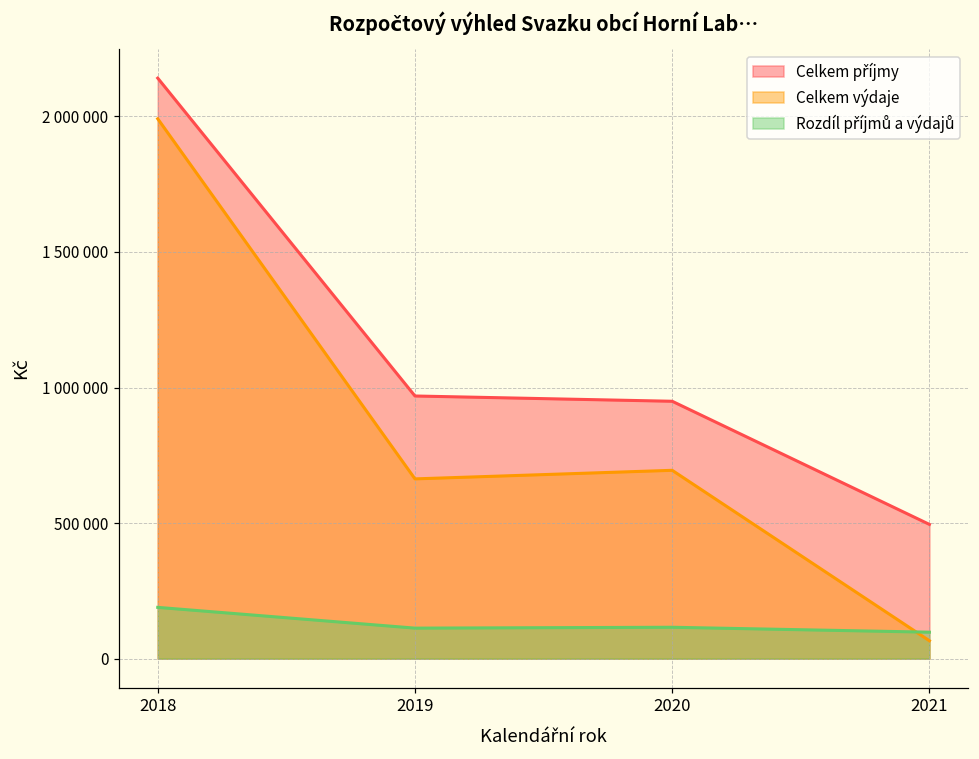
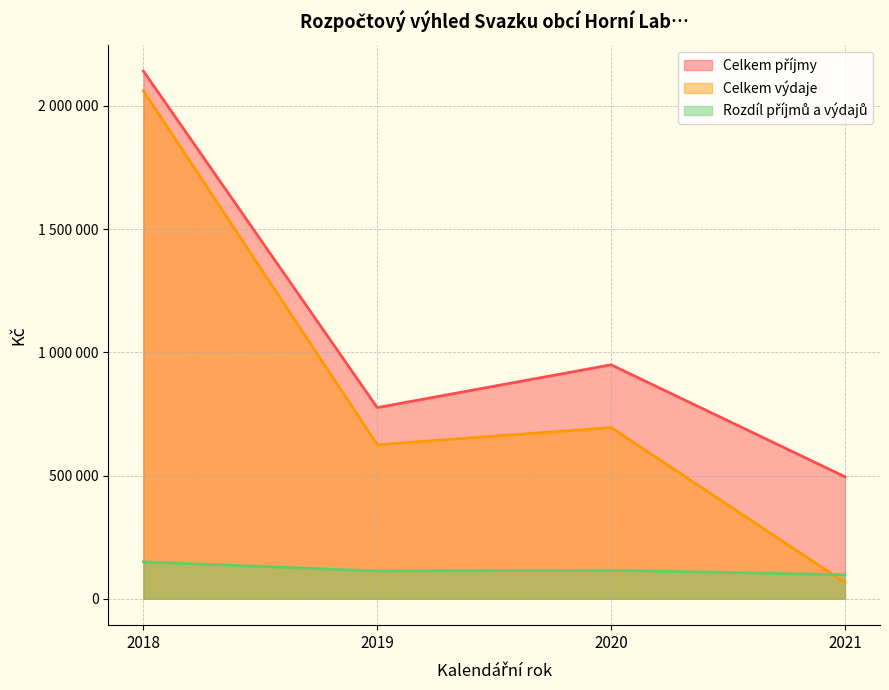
  {
    "Celkem příjmy": {
      "2018": 2140000,
-     "2019": 970000,
+     "2019": 780000,
      "2020": 950000,
      "2021": 500000
    },
    "Celkem výdaje": {
-     "2018": 1990000,
-     "2019": 660000,
+     "2018": 2060000,
+     "2019": 630000,
      "2020": 690000,
      "2021": 70000
    },
    "Rozdíl příjmů a výdajů": {
-     "2018": 190000,
+     "2018": 150000,
      "2019": 110000,
      "2020": 120000,
      "2021": 100000
    }
  }
